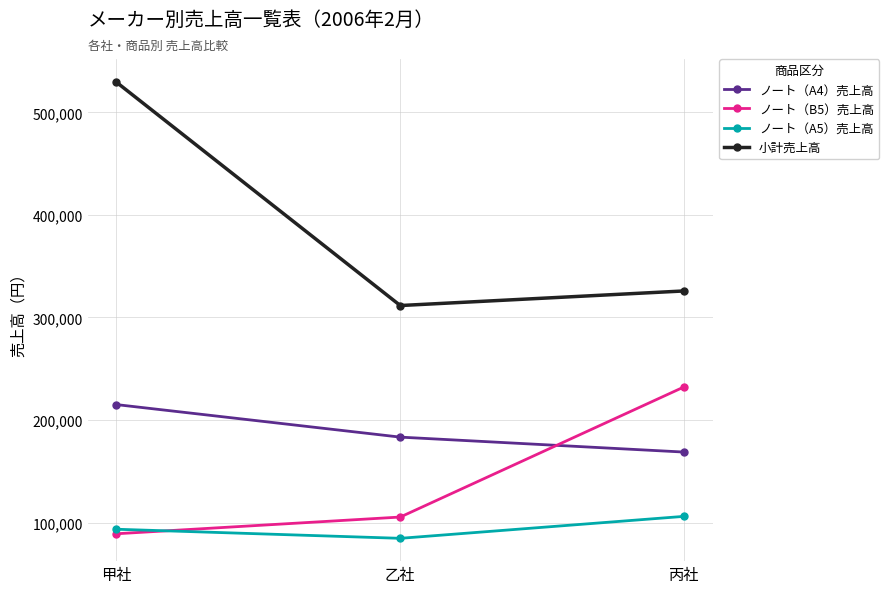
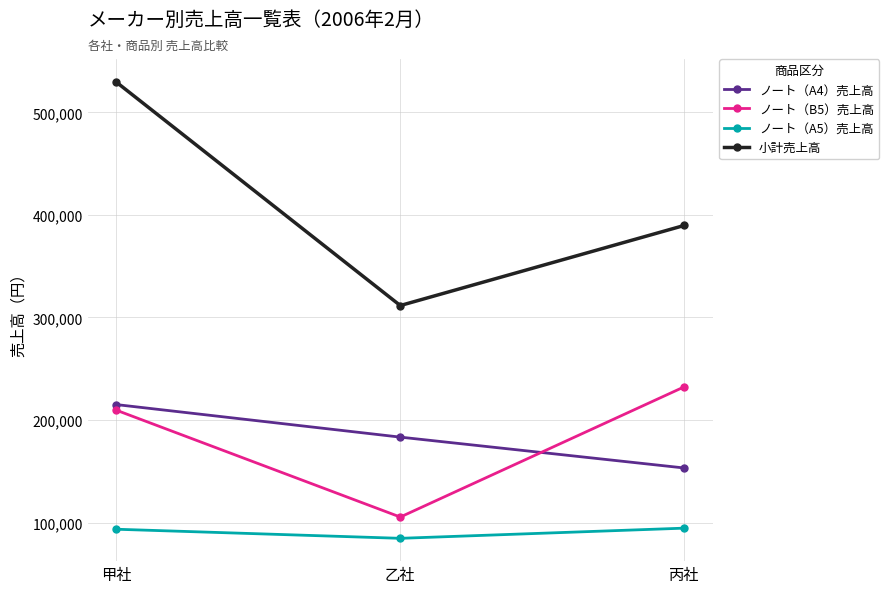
  {
    "ノート（A4）売上高": {
      "甲社": "215,000",
      "乙社": "183,000",
-     "丙社": "169,000"
+     "丙社": "153,000"
    },
    "ノート（B5）売上高": {
-     "甲社": "89,000",
+     "甲社": "210,000",
      "乙社": "105,000",
      "丙社": "232,000"
    },
    "ノート（A5）売上高": {
      "甲社": "94,000",
      "乙社": "85,000",
-     "丙社": "106,000"
+     "丙社": "95,000"
    },
    "小計売上高": {
      "甲社": "530,000",
      "乙社": "312,000",
-     "丙社": "326,000"
+     "丙社": "390,000"
    }
  }
